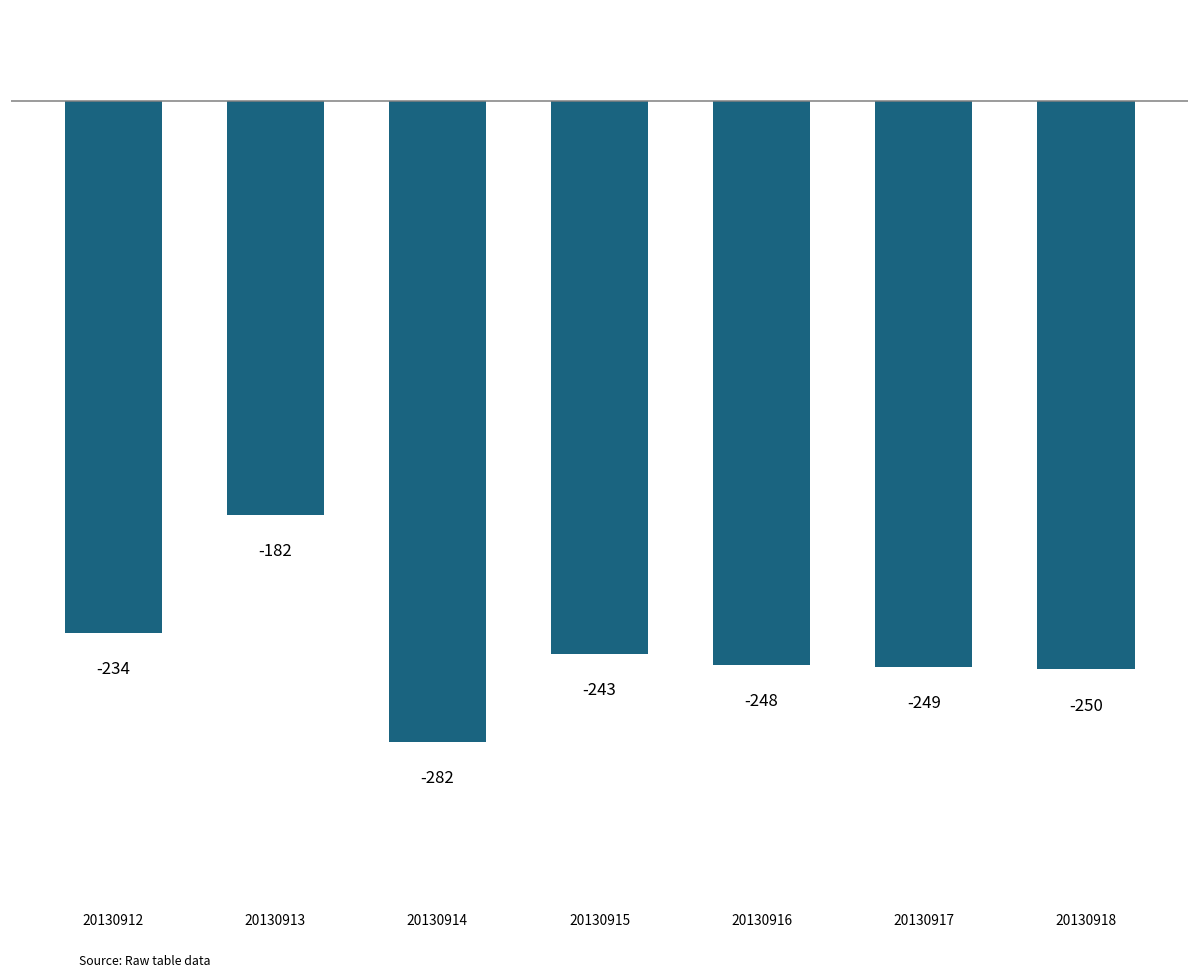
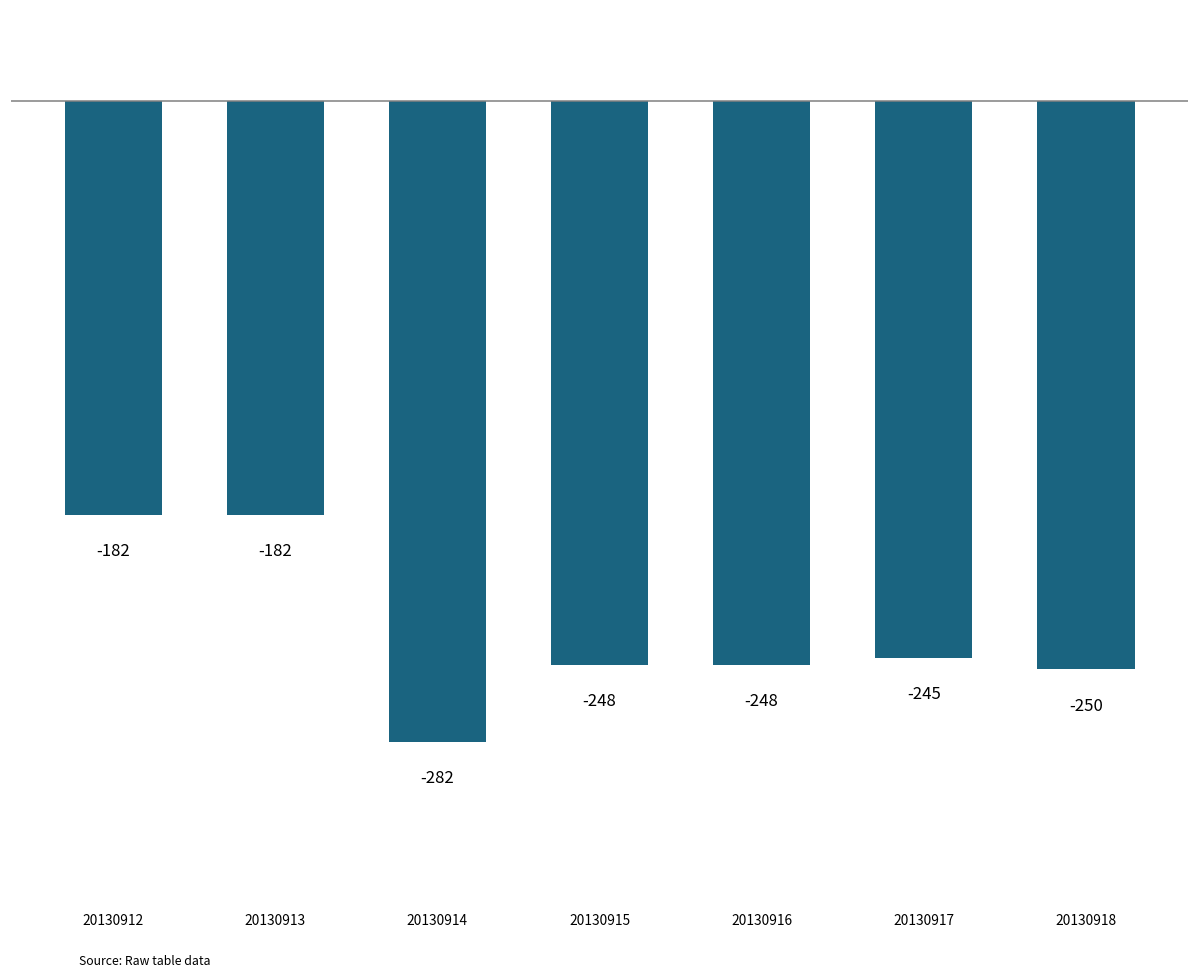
  {
-   "20130912": -234,
+   "20130912": -182,
    "20130913": -182,
    "20130914": -282,
-   "20130915": -243,
+   "20130915": -248,
    "20130916": -248,
-   "20130917": -249,
+   "20130917": -245,
    "20130918": -250
  }
